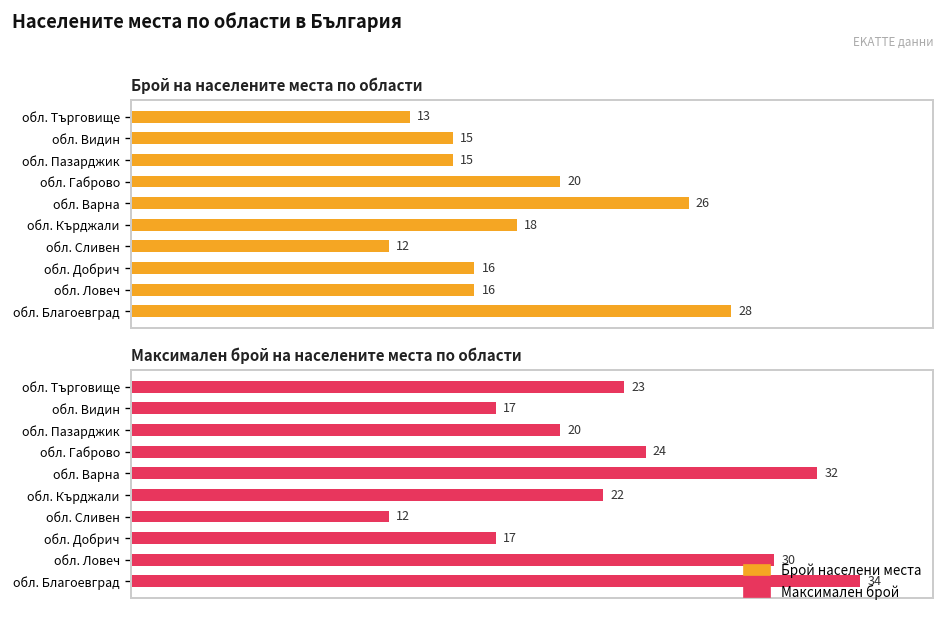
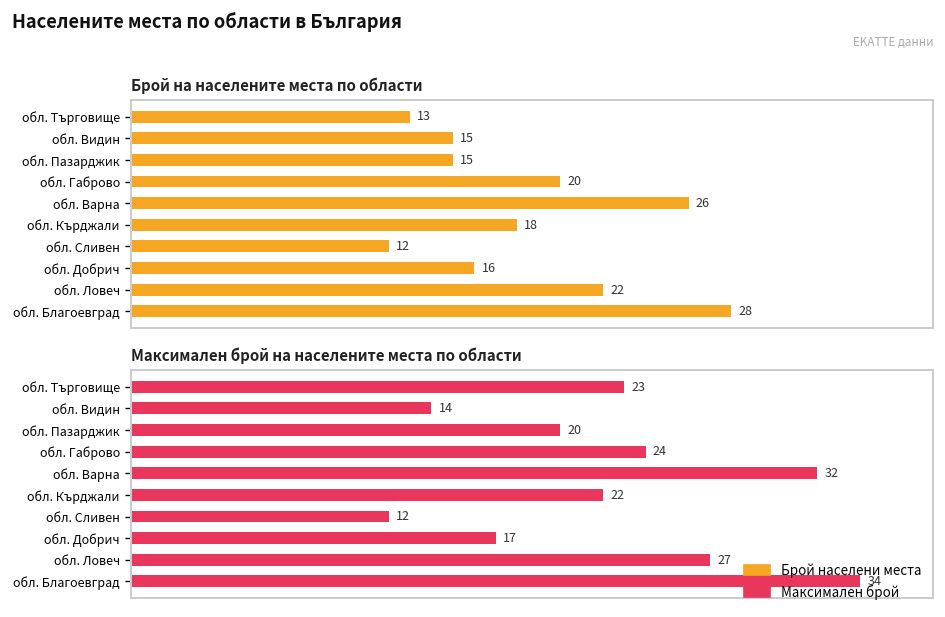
  {
    "Брой на населените места по области": {
      "обл. Търговище": 13,
      "обл. Видин": 15,
      "обл. Пазарджик": 15,
      "обл. Габрово": 20,
      "обл. Варна": 26,
      "обл. Кърджали": 18,
      "обл. Сливен": 12,
      "обл. Добрич": 16,
-     "обл. Ловеч": 16,
+     "обл. Ловеч": 22,
      "обл. Благоевград": 28
    },
    "Максимален брой на населените места по области": {
      "обл. Търговище": 23,
-     "обл. Видин": 17,
+     "обл. Видин": 14,
      "обл. Пазарджик": 20,
      "обл. Габрово": 24,
      "обл. Варна": 32,
      "обл. Кърджали": 22,
      "обл. Сливен": 12,
      "обл. Добрич": 17,
-     "обл. Ловеч": 30,
+     "обл. Ловеч": 27,
      "обл. Благоевград": 34
    }
  }
